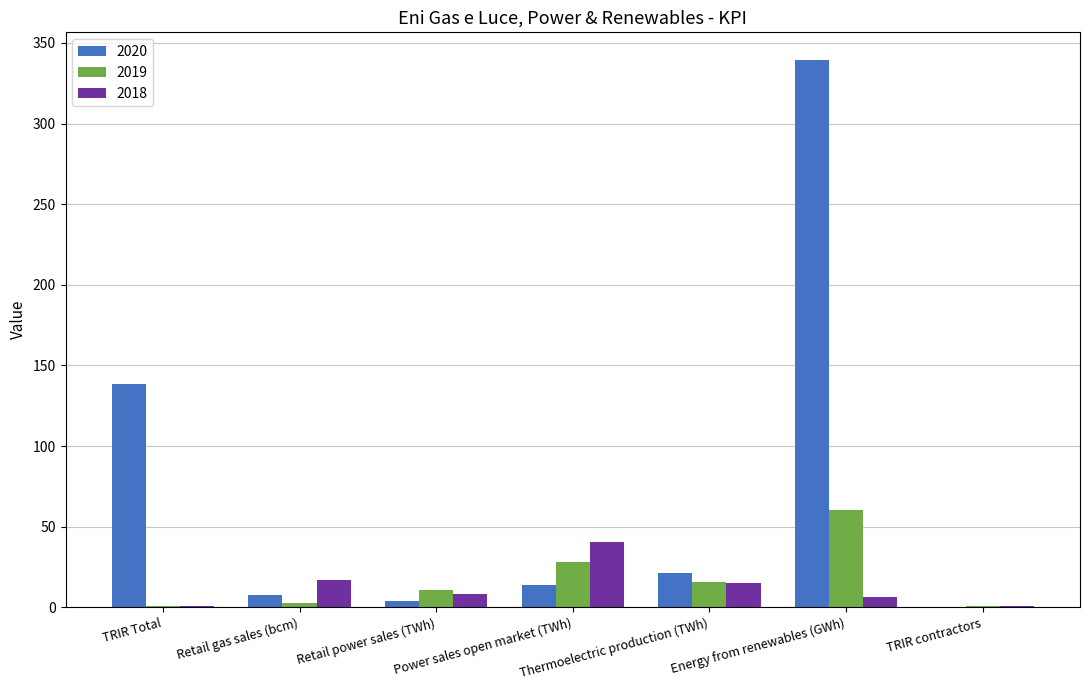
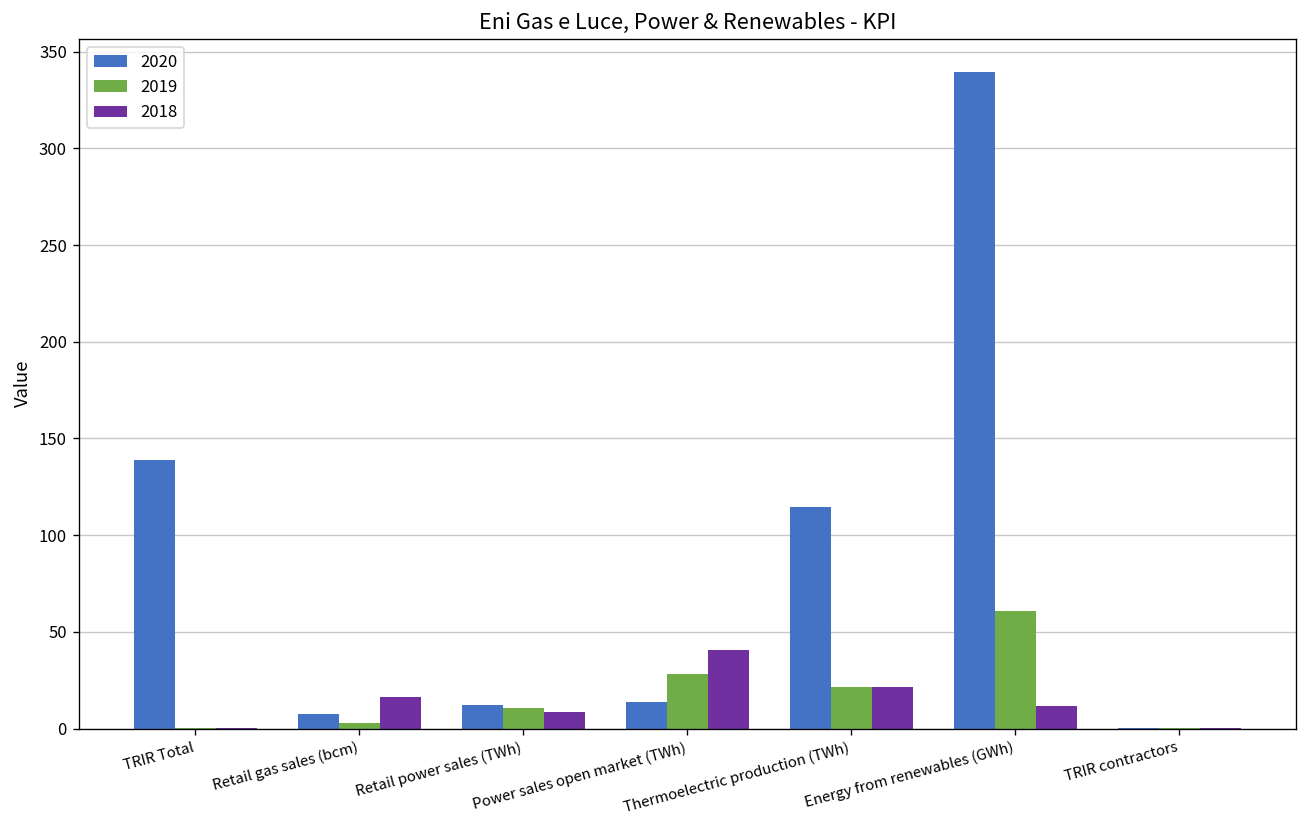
  {
    "2020": {
      "TRIR Total": 139,
      "Retail gas sales (bcm)": 8,
-     "Retail power sales (TWh)": 4,
+     "Retail power sales (TWh)": 12,
      "Power sales open market (TWh)": 14,
-     "Thermoelectric production (TWh)": 21,
+     "Thermoelectric production (TWh)": 115,
      "Energy from renewables (GWh)": 340
    },
    "2019": {
      "Retail gas sales (bcm)": 3,
      "Retail power sales (TWh)": 11,
      "Power sales open market (TWh)": 28,
-     "Thermoelectric production (TWh)": 16,
+     "Thermoelectric production (TWh)": 22,
      "Energy from renewables (GWh)": 61
    },
    "2018": {
      "Retail gas sales (bcm)": 17,
      "Retail power sales (TWh)": 8,
      "Power sales open market (TWh)": 40,
-     "Thermoelectric production (TWh)": 15,
-     "Energy from renewables (GWh)": 6
+     "Thermoelectric production (TWh)": 22,
+     "Energy from renewables (GWh)": 12
    }
  }
